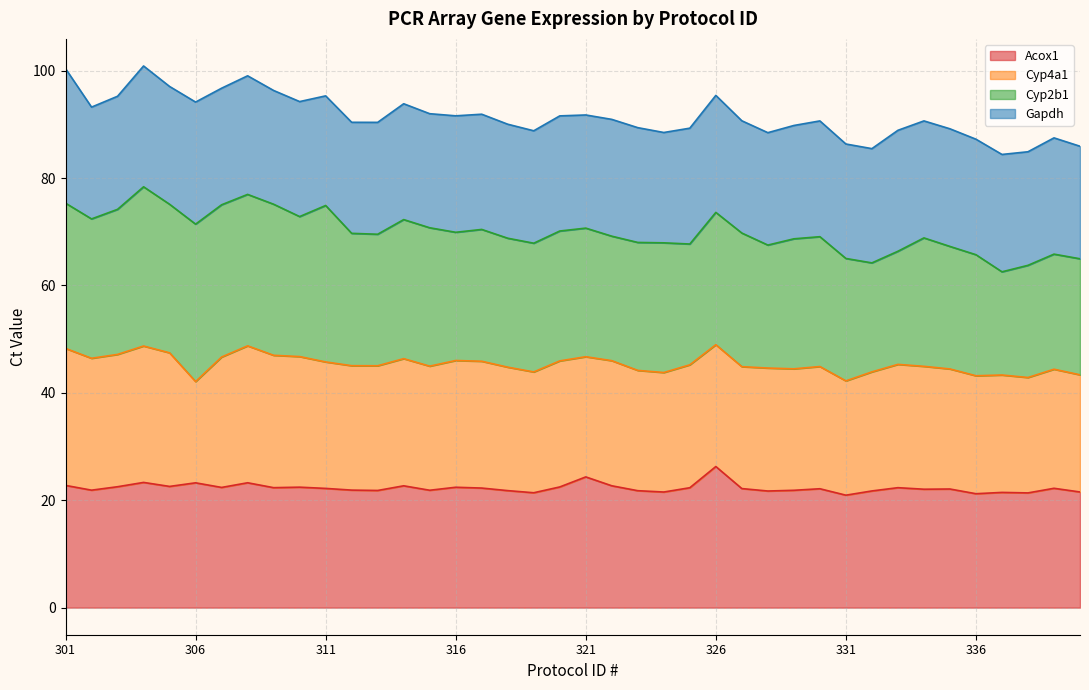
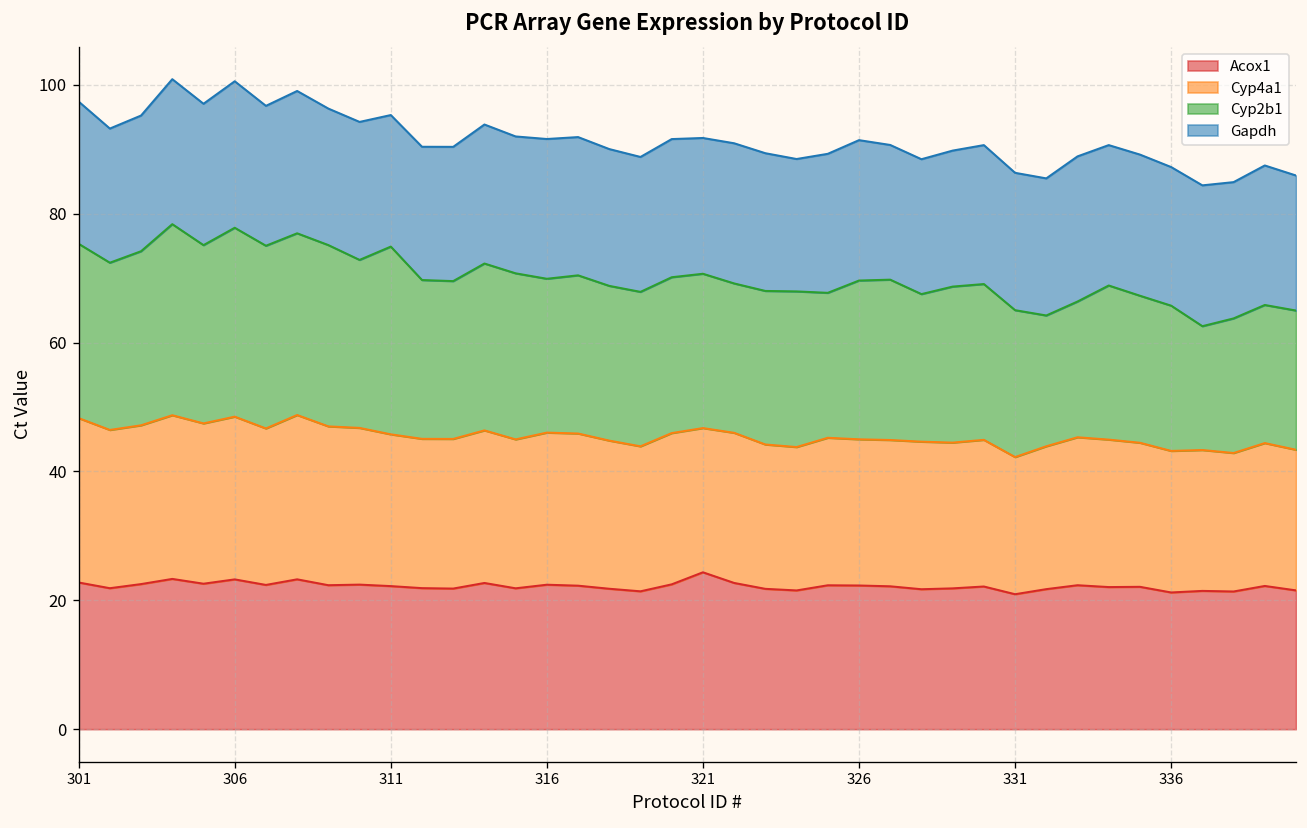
  {
    "Acox1": {
      "301": 23,
      "306": 23,
      "311": 22,
      "316": 22,
      "321": 24,
-     "326": 26,
+     "326": 22,
      "331": 21,
      "336": 21
    },
    "Cyp4a1": {
      "301": 26,
-     "306": 19,
+     "306": 25,
      "311": 24,
      "316": 24,
      "321": 22,
      "326": 23,
      "331": 21,
      "336": 22
    },
    "Cyp2b1": {
      "301": 27,
      "306": 29,
      "311": 29,
      "316": 24,
      "321": 24,
      "326": 25,
      "331": 23,
      "336": 23
    },
    "Gapdh": {
-     "301": 25,
+     "301": 22,
      "306": 23,
      "311": 20,
      "316": 22,
      "321": 21,
      "326": 22,
      "331": 21,
      "336": 22
    }
  }
